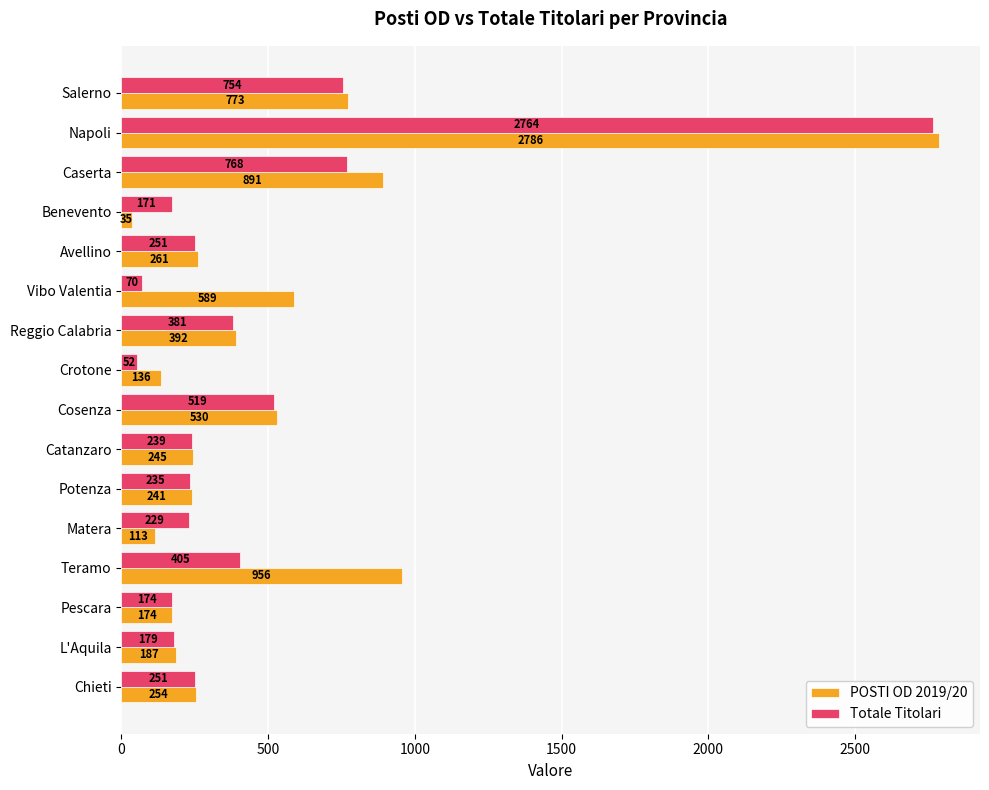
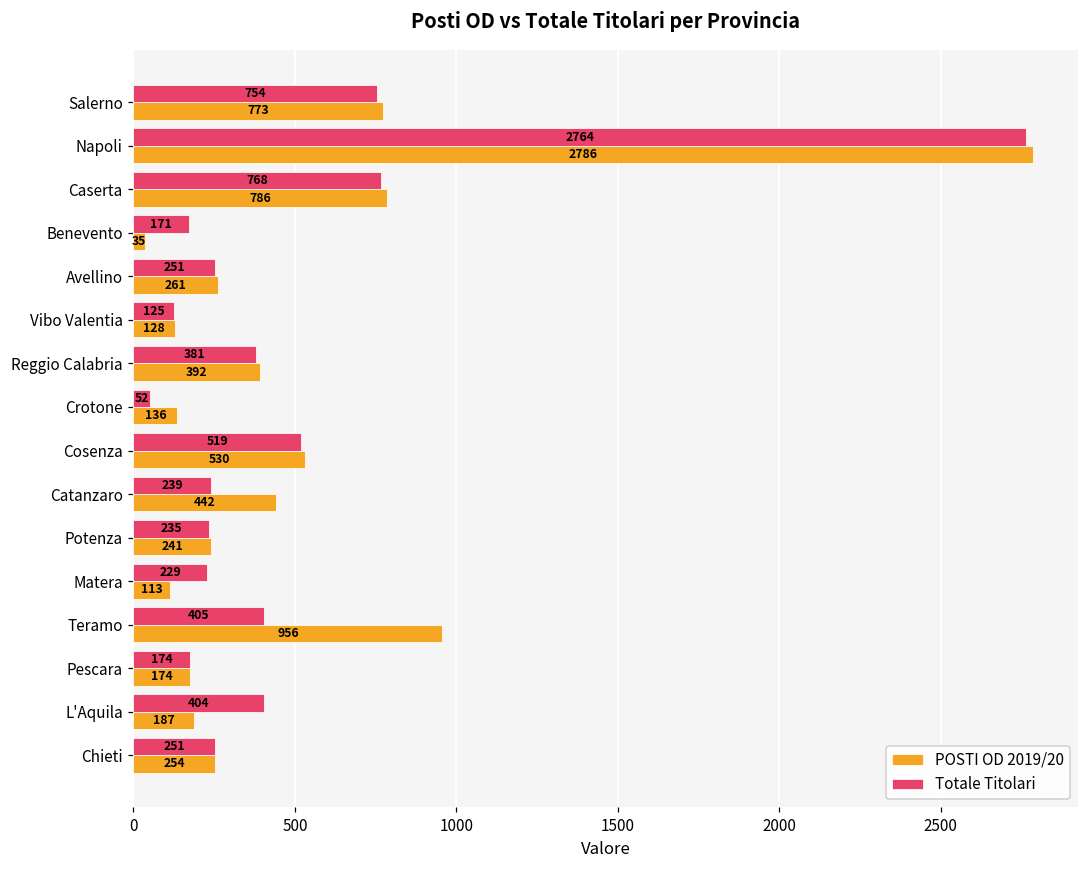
  {
    "POSTI OD 2019/20": {
      "Salerno": 773,
      "Napoli": 2786,
-     "Caserta": 891,
+     "Caserta": 786,
      "Benevento": 35,
      "Avellino": 261,
-     "Vibo Valentia": 589,
+     "Vibo Valentia": 128,
      "Reggio Calabria": 392,
      "Crotone": 136,
      "Cosenza": 530,
-     "Catanzaro": 245,
+     "Catanzaro": 442,
      "Potenza": 241,
      "Matera": 113,
      "Teramo": 956,
      "Pescara": 174,
      "L'Aquila": 187,
      "Chieti": 254
    },
    "Totale Titolari": {
      "Salerno": 754,
      "Napoli": 2764,
      "Caserta": 768,
      "Benevento": 171,
      "Avellino": 251,
-     "Vibo Valentia": 70,
+     "Vibo Valentia": 125,
      "Reggio Calabria": 381,
      "Crotone": 52,
      "Cosenza": 519,
      "Catanzaro": 239,
      "Potenza": 235,
      "Matera": 229,
      "Teramo": 405,
      "Pescara": 174,
-     "L'Aquila": 179,
+     "L'Aquila": 404,
      "Chieti": 251
    }
  }
